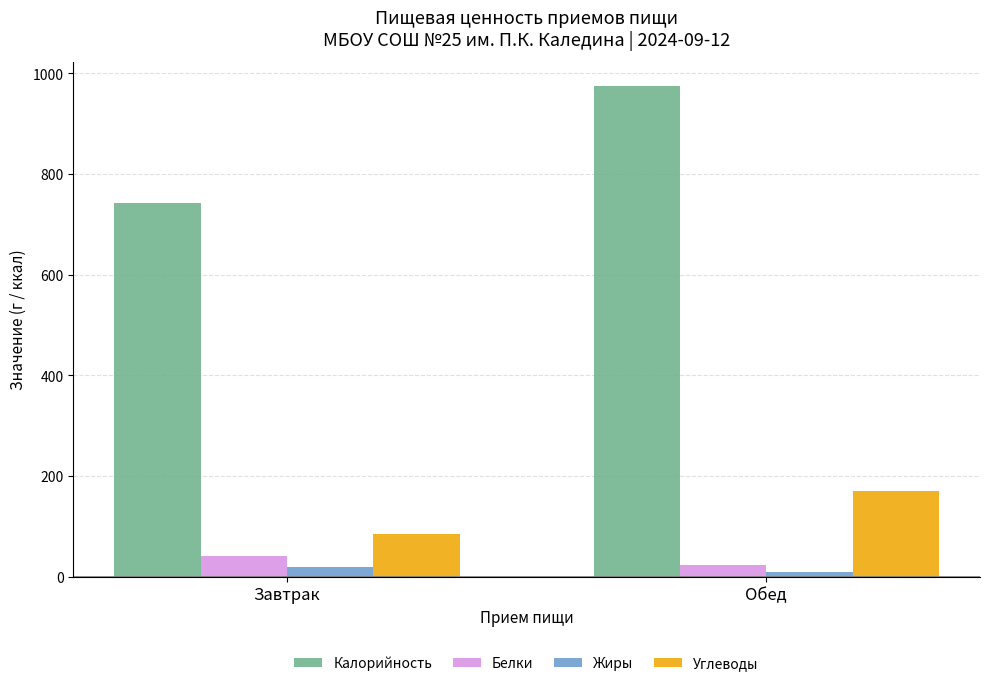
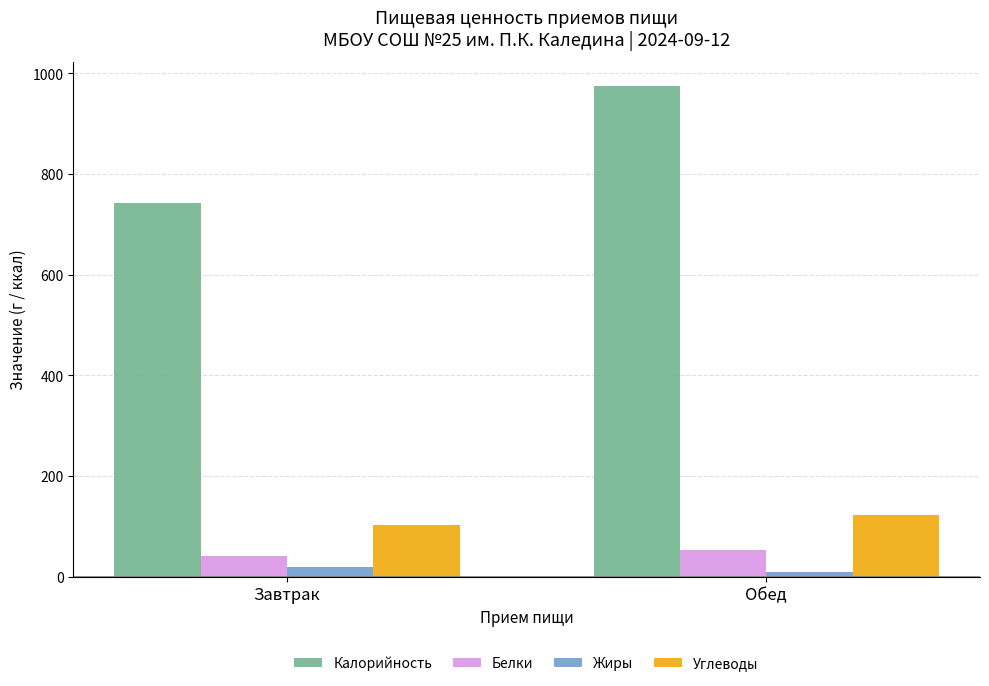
  {
    "Калорийность": {
      "Завтрак": 740,
      "Обед": 970
    },
    "Белки": {
      "Завтрак": 40,
-     "Обед": 20
+     "Обед": 50
    },
    "Жиры": {
      "Завтрак": 20,
      "Обед": 10
    },
    "Углеводы": {
-     "Завтрак": 90,
-     "Обед": 170
+     "Завтрак": 100,
+     "Обед": 120
    }
  }
